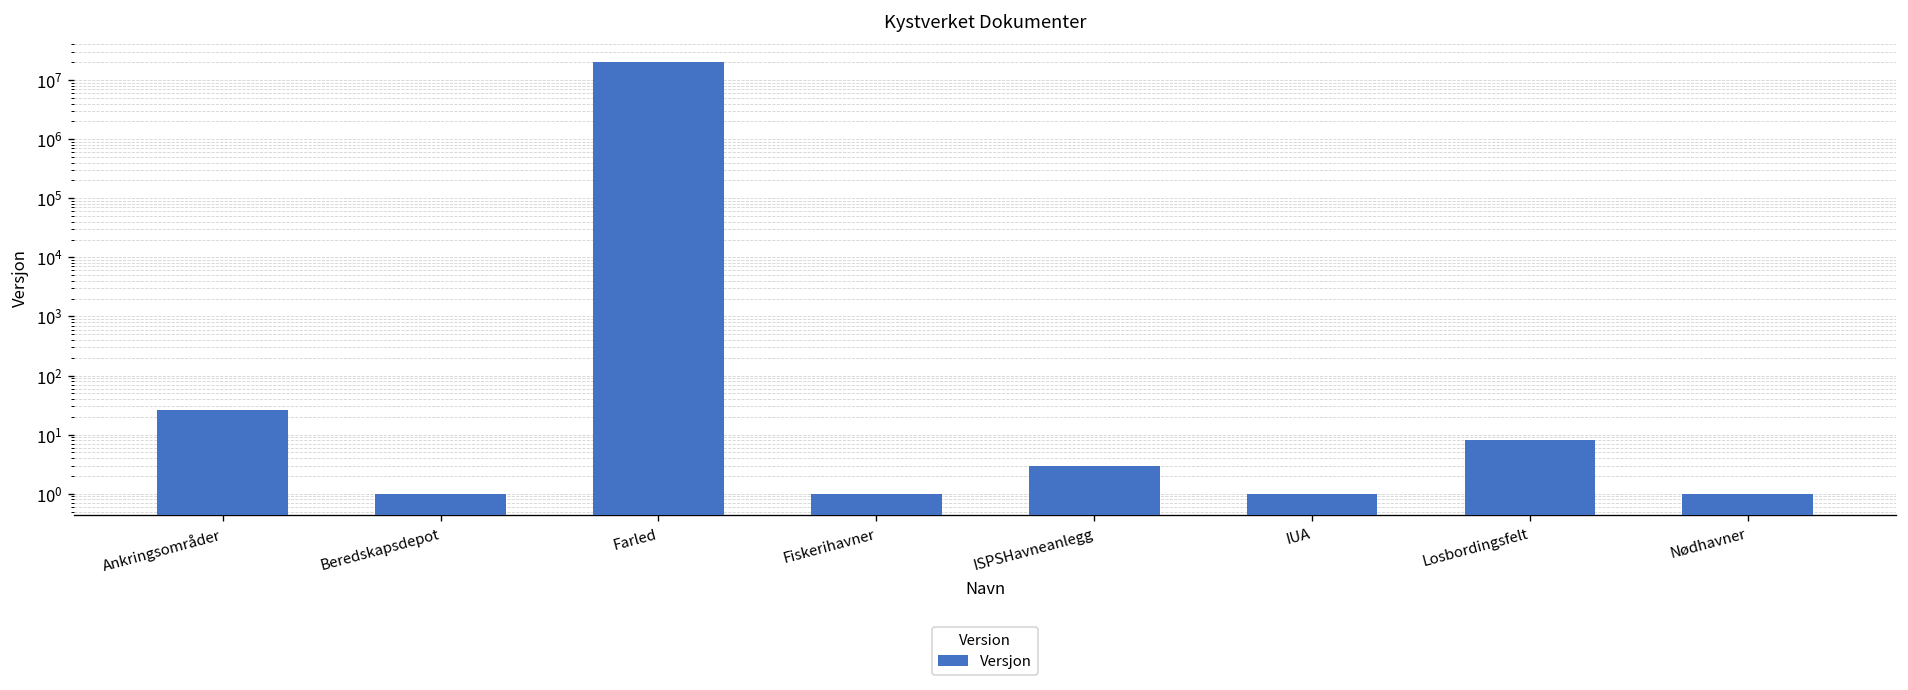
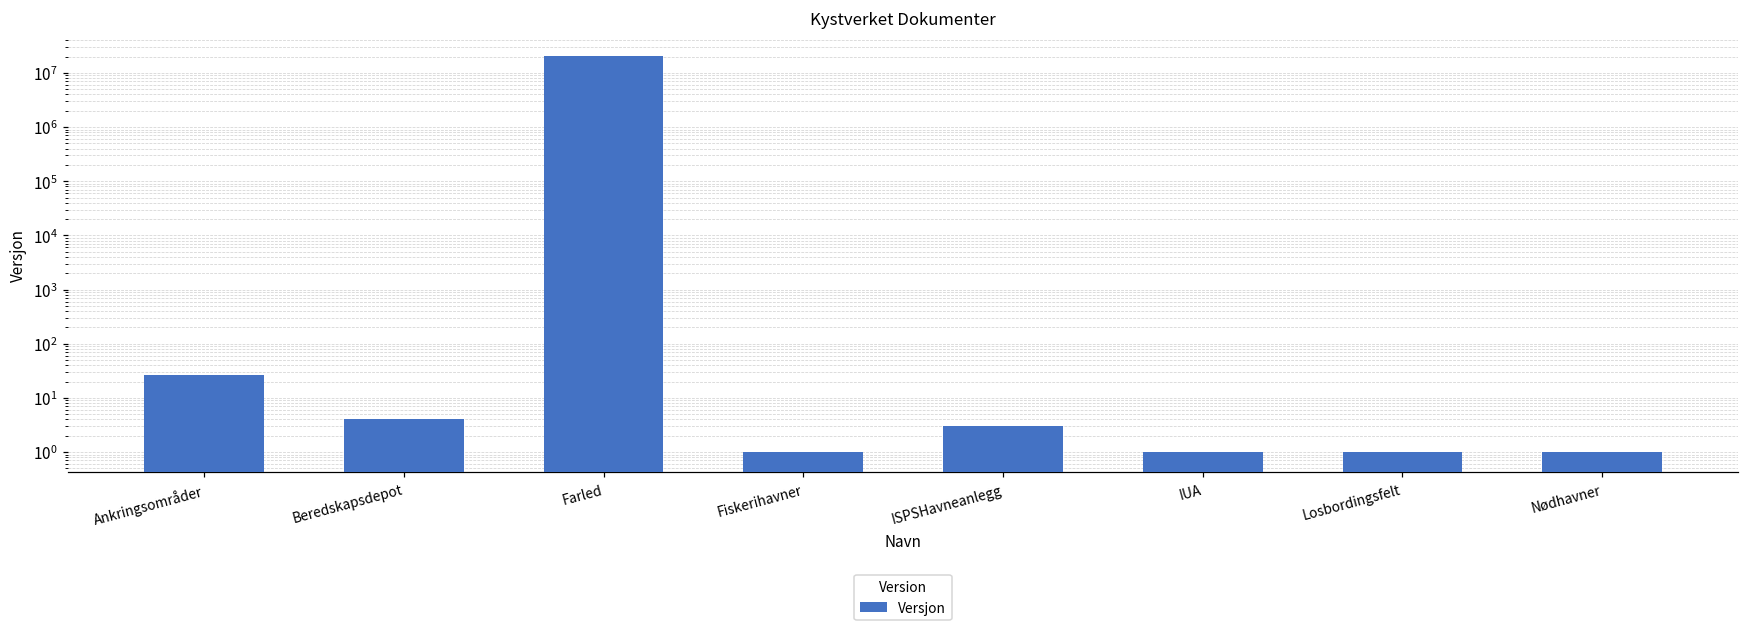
  {
    "Ankringsområder": 30,
-   "Beredskapsdepot": 1,
+   "Beredskapsdepot": 4,
    "Farled": 20000000,
    "Fiskerihavner": 1,
    "ISPSHavneanlegg": 3,
    "IUA": 1,
-   "Losbordingsfelt": 8,
+   "Losbordingsfelt": 1,
    "Nødhavner": 1
  }
